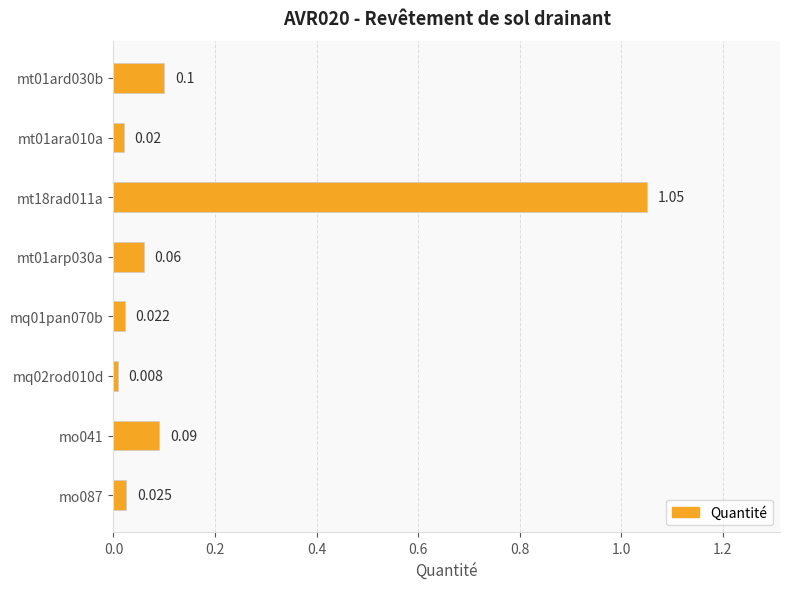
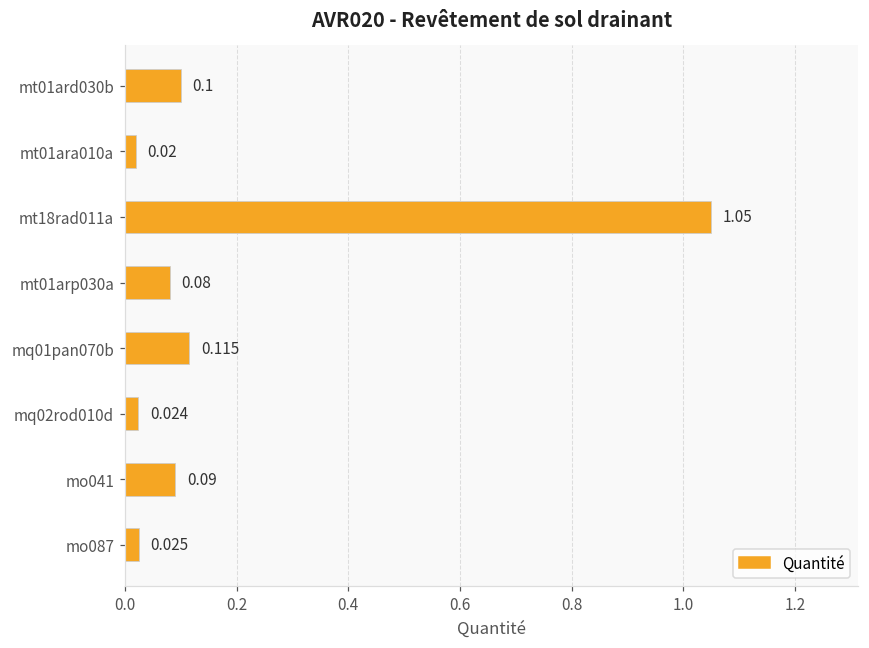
  {
    "mt01ard030b": 0.1,
    "mt01ara010a": 0.02,
    "mt18rad011a": 1.05,
-   "mt01arp030a": 0.06,
-   "mq01pan070b": 0.022,
-   "mq02rod010d": 0.008,
+   "mt01arp030a": 0.08,
+   "mq01pan070b": 0.115,
+   "mq02rod010d": 0.024,
    "mo041": 0.09,
    "mo087": 0.025
  }
